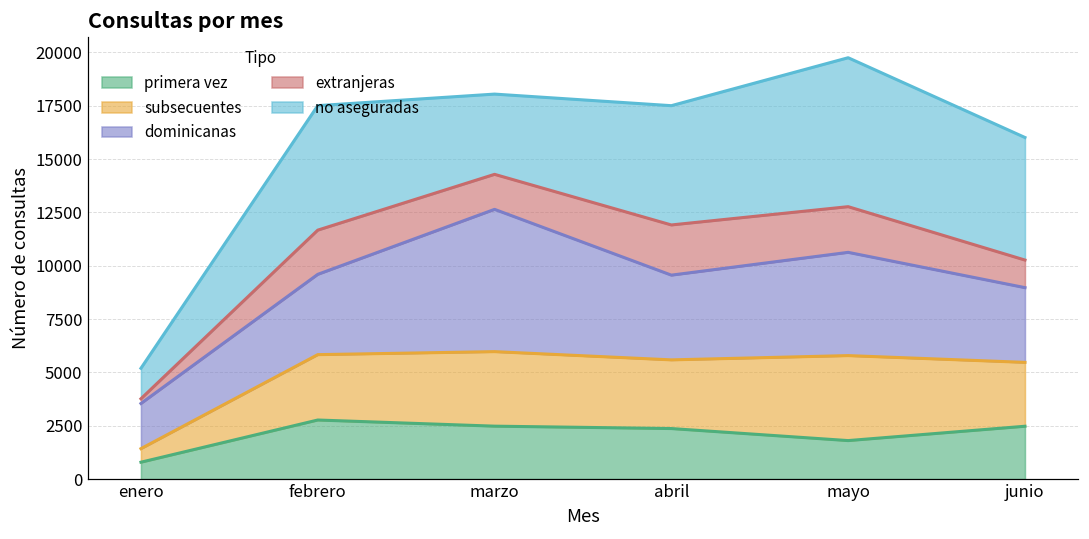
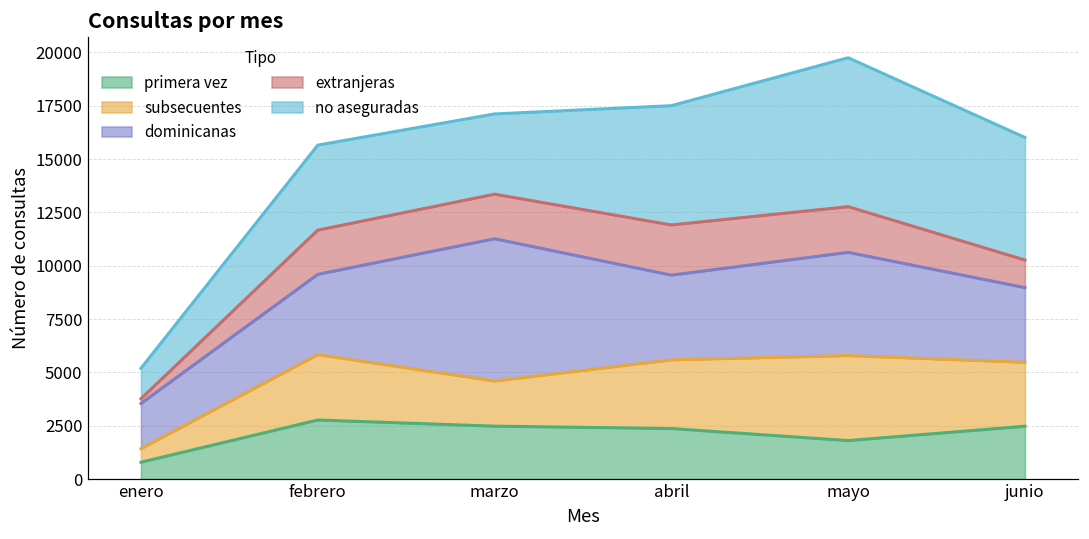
  {
    "primera vez": {
      "enero": 800,
      "febrero": 2800,
      "marzo": 2500,
      "abril": 2400,
      "mayo": 1800,
      "junio": 2500
    },
    "subsecuentes": {
      "enero": 600,
      "febrero": 3100,
-     "marzo": 3500,
+     "marzo": 2100,
      "abril": 3200,
      "mayo": 4000,
      "junio": 3000
    },
    "dominicanas": {
      "enero": 2100,
      "febrero": 3800,
      "marzo": 6700,
      "abril": 4000,
      "mayo": 4800,
      "junio": 3500
    },
    "extranjeras": {
      "enero": 200,
      "febrero": 2100,
-     "marzo": 1600,
+     "marzo": 2100,
      "abril": 2400,
      "mayo": 2100,
      "junio": 1300
    },
    "no aseguradas": {
      "enero": 1400,
-     "febrero": 5800,
+     "febrero": 4000,
      "marzo": 3800,
      "abril": 5600,
      "mayo": 7000,
      "junio": 5700
    }
  }
